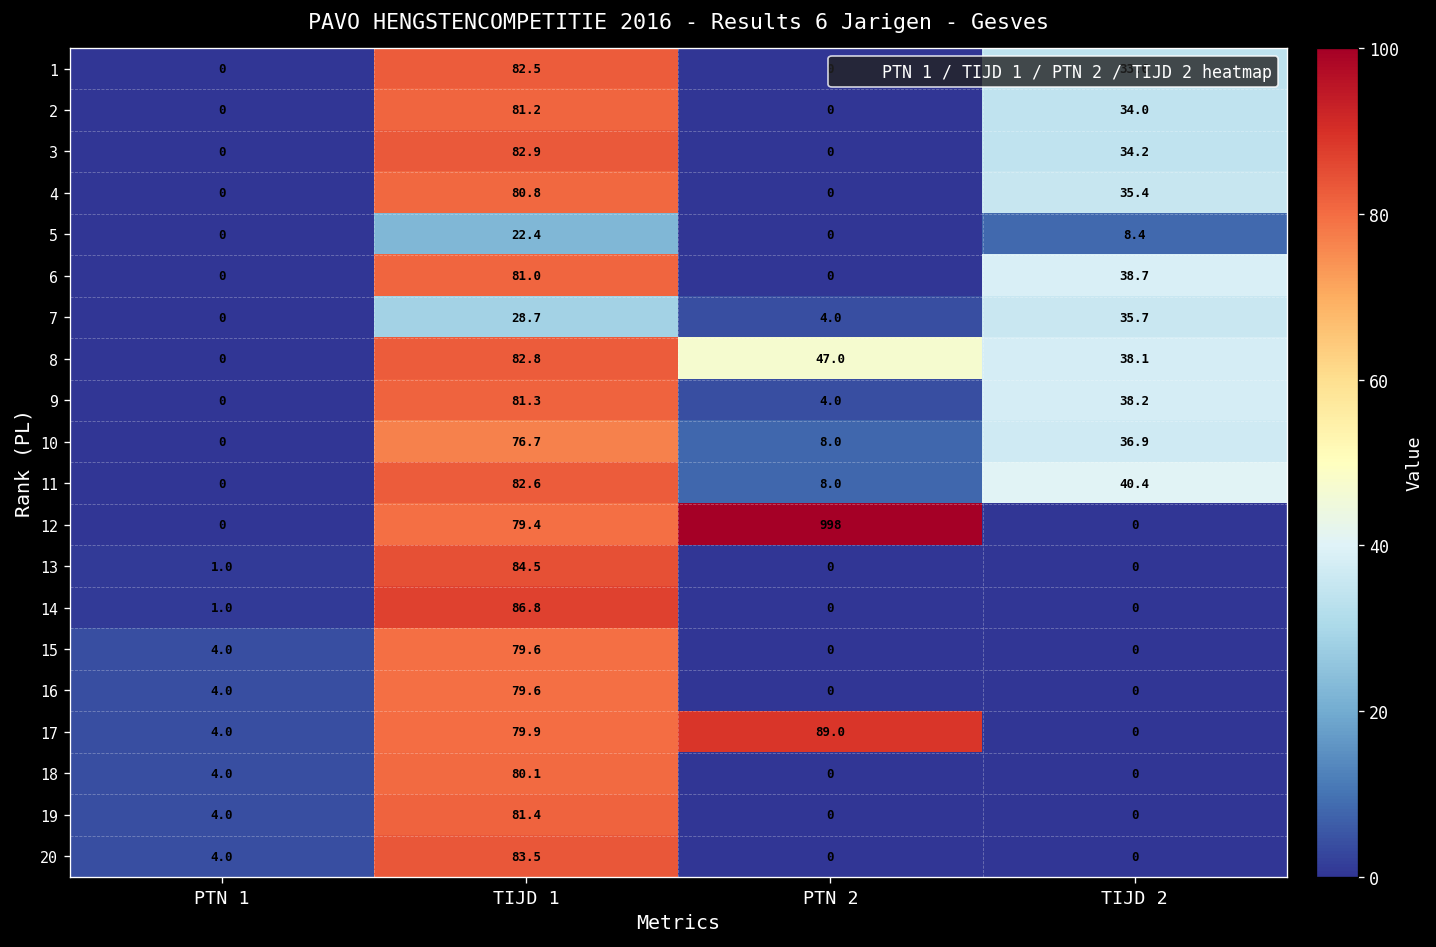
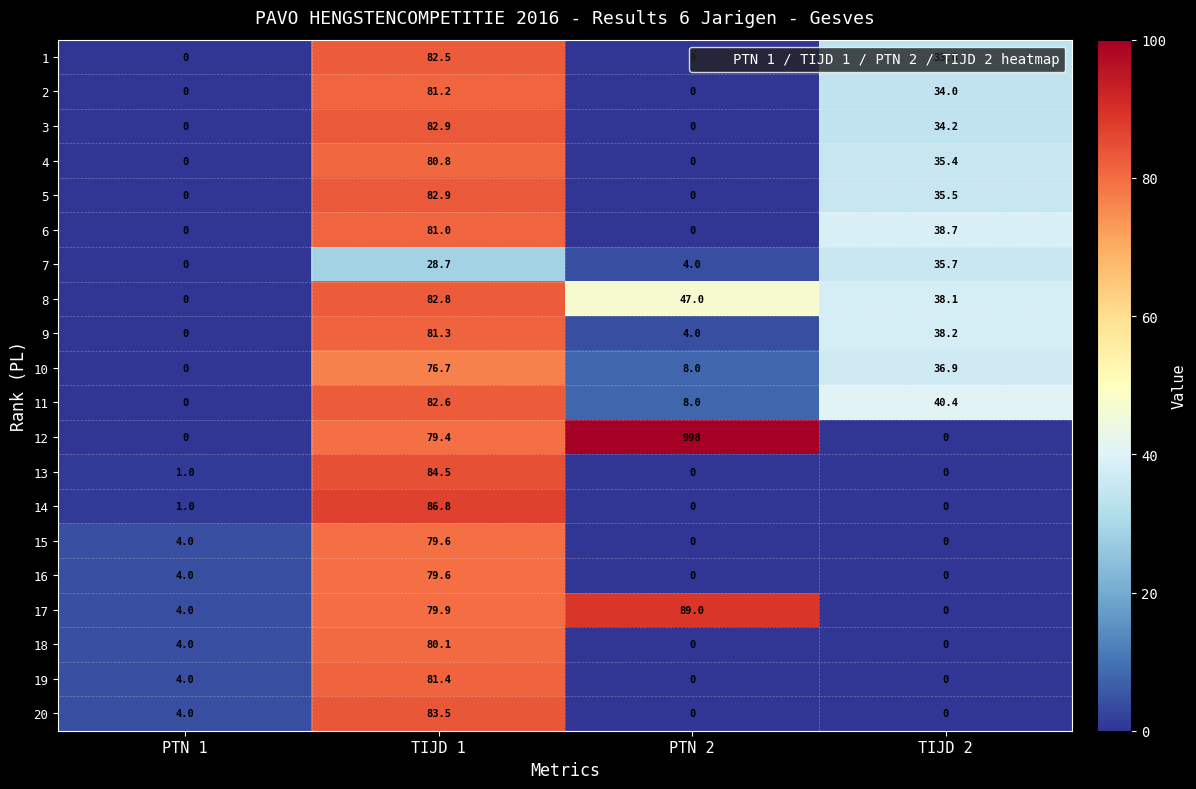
  {
    "1": {
      "PTN 1": 0,
      "TIJD 1": 82.5
    },
    "2": {
      "PTN 1": 0,
      "TIJD 1": 81.2,
      "PTN 2": 0,
      "TIJD 2": 34.0
    },
    "3": {
      "PTN 1": 0,
      "TIJD 1": 82.9,
      "PTN 2": 0,
      "TIJD 2": 34.2
    },
    "4": {
      "PTN 1": 0,
      "TIJD 1": 80.8,
      "PTN 2": 0,
      "TIJD 2": 35.4
    },
    "5": {
      "PTN 1": 0,
-     "TIJD 1": 22.4,
+     "TIJD 1": 82.9,
      "PTN 2": 0,
-     "TIJD 2": 8.4
+     "TIJD 2": 35.5
    },
    "6": {
      "PTN 1": 0,
      "TIJD 1": 81.0,
      "PTN 2": 0,
      "TIJD 2": 38.7
    },
    "7": {
      "PTN 1": 0,
      "TIJD 1": 28.7,
      "PTN 2": 4.0,
      "TIJD 2": 35.7
    },
    "8": {
      "PTN 1": 0,
      "TIJD 1": 82.8,
      "PTN 2": 47.0,
      "TIJD 2": 38.1
    },
    "9": {
      "PTN 1": 0,
      "TIJD 1": 81.3,
      "PTN 2": 4.0,
      "TIJD 2": 38.2
    },
    "10": {
      "PTN 1": 0,
      "TIJD 1": 76.7,
      "PTN 2": 8.0,
      "TIJD 2": 36.9
    },
    "11": {
      "PTN 1": 0,
      "TIJD 1": 82.6,
      "PTN 2": 8.0,
      "TIJD 2": 40.4
    },
    "12": {
      "PTN 1": 0,
      "TIJD 1": 79.4,
      "PTN 2": 998,
      "TIJD 2": 0
    },
    "13": {
      "PTN 1": 1.0,
      "TIJD 1": 84.5,
      "PTN 2": 0,
      "TIJD 2": 0
    },
    "14": {
      "PTN 1": 1.0,
      "TIJD 1": 86.8,
      "PTN 2": 0,
      "TIJD 2": 0
    },
    "15": {
      "PTN 1": 4.0,
      "TIJD 1": 79.6,
      "PTN 2": 0,
      "TIJD 2": 0
    },
    "16": {
      "PTN 1": 4.0,
      "TIJD 1": 79.6,
      "PTN 2": 0,
      "TIJD 2": 0
    },
    "17": {
      "PTN 1": 4.0,
      "TIJD 1": 79.9,
      "PTN 2": 89.0,
      "TIJD 2": 0
    },
    "18": {
      "PTN 1": 4.0,
      "TIJD 1": 80.1,
      "PTN 2": 0,
      "TIJD 2": 0
    },
    "19": {
      "PTN 1": 4.0,
      "TIJD 1": 81.4,
      "PTN 2": 0,
      "TIJD 2": 0
    },
    "20": {
      "PTN 1": 4.0,
      "TIJD 1": 83.5,
      "PTN 2": 0,
      "TIJD 2": 0
    }
  }
